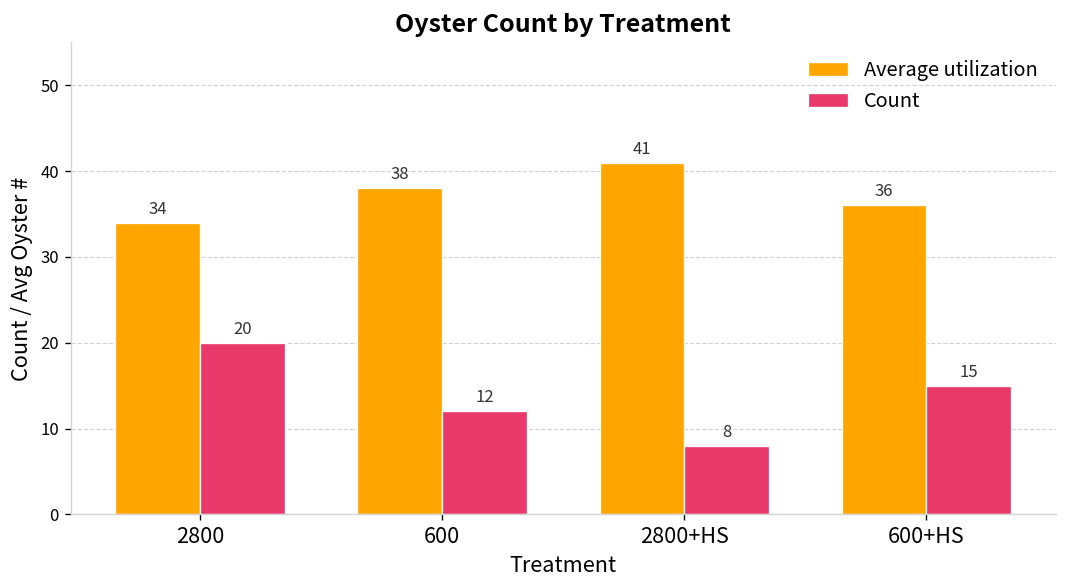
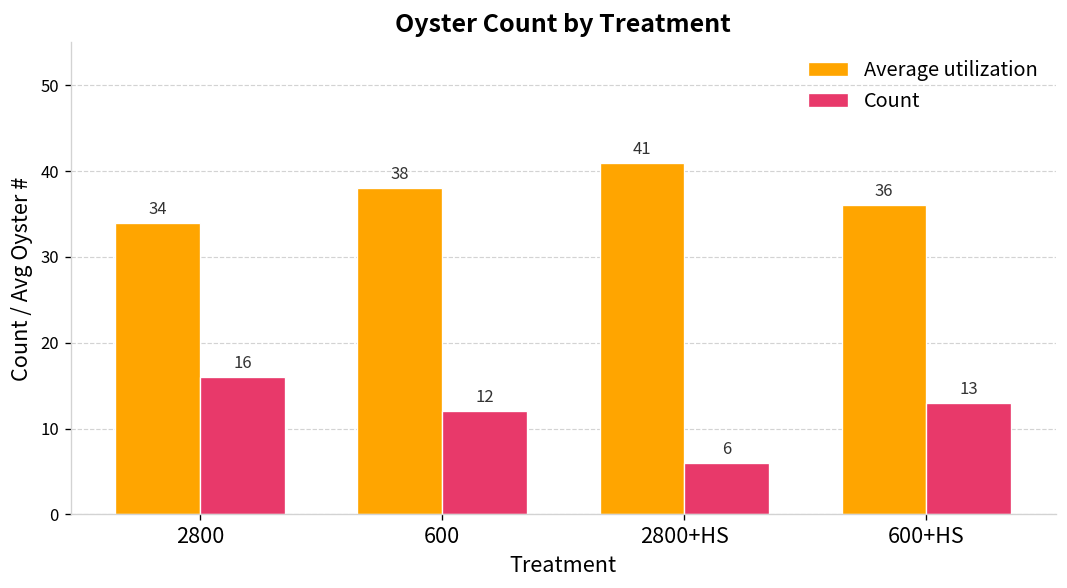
  {
    "Average utilization": {
      "2800": 34,
      "600": 38,
      "2800+HS": 41,
      "600+HS": 36
    },
    "Count": {
-     "2800": 20,
+     "2800": 16,
      "600": 12,
-     "2800+HS": 8,
-     "600+HS": 15
+     "2800+HS": 6,
+     "600+HS": 13
    }
  }
